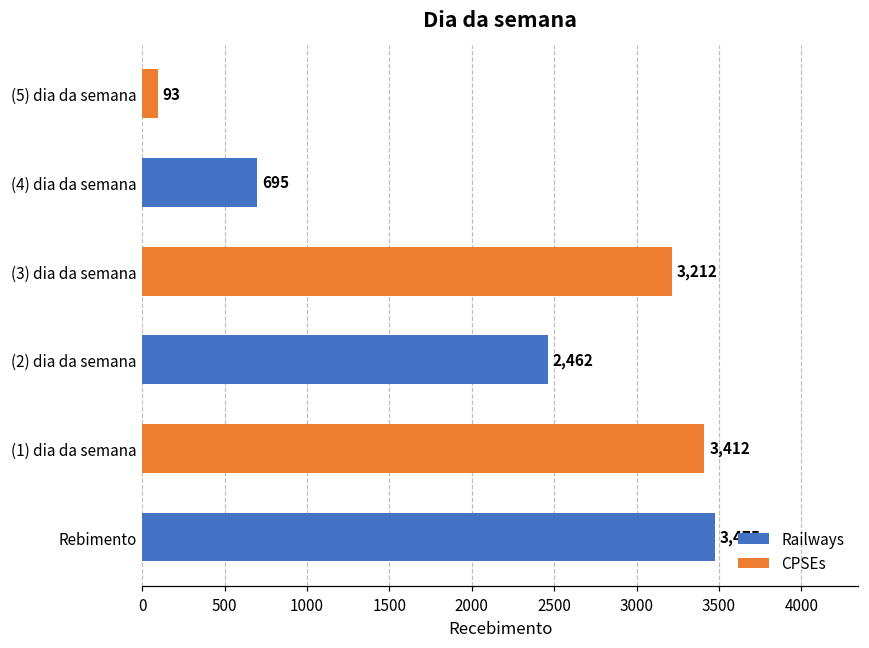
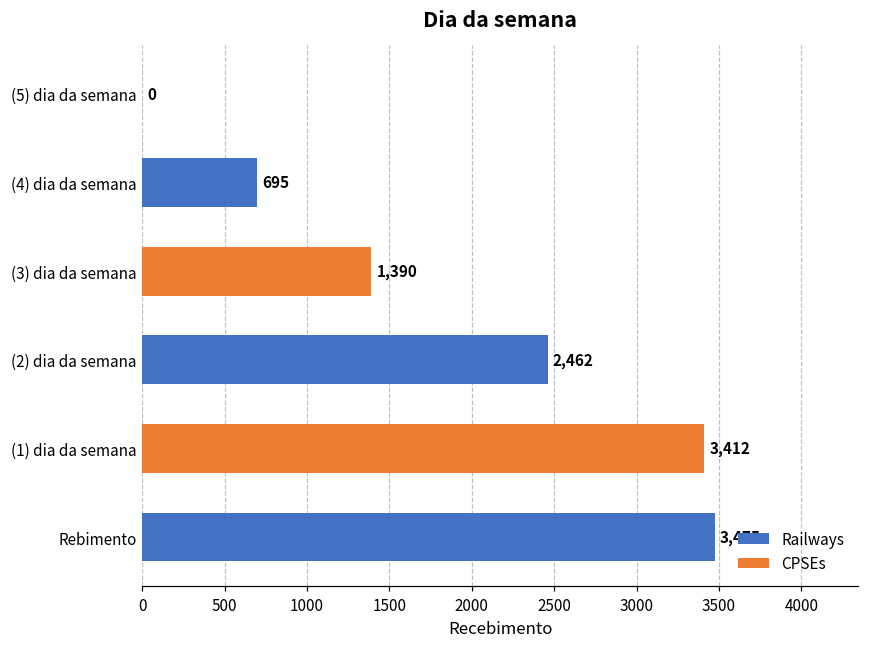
  {
-   "(5) dia da semana": "93",
+   "(5) dia da semana": "0",
    "(4) dia da semana": "695",
-   "(3) dia da semana": "3,212",
+   "(3) dia da semana": "1,390",
    "(2) dia da semana": "2,462",
    "(1) dia da semana": "3,412",
    "Rebimento": "3,475"
  }
